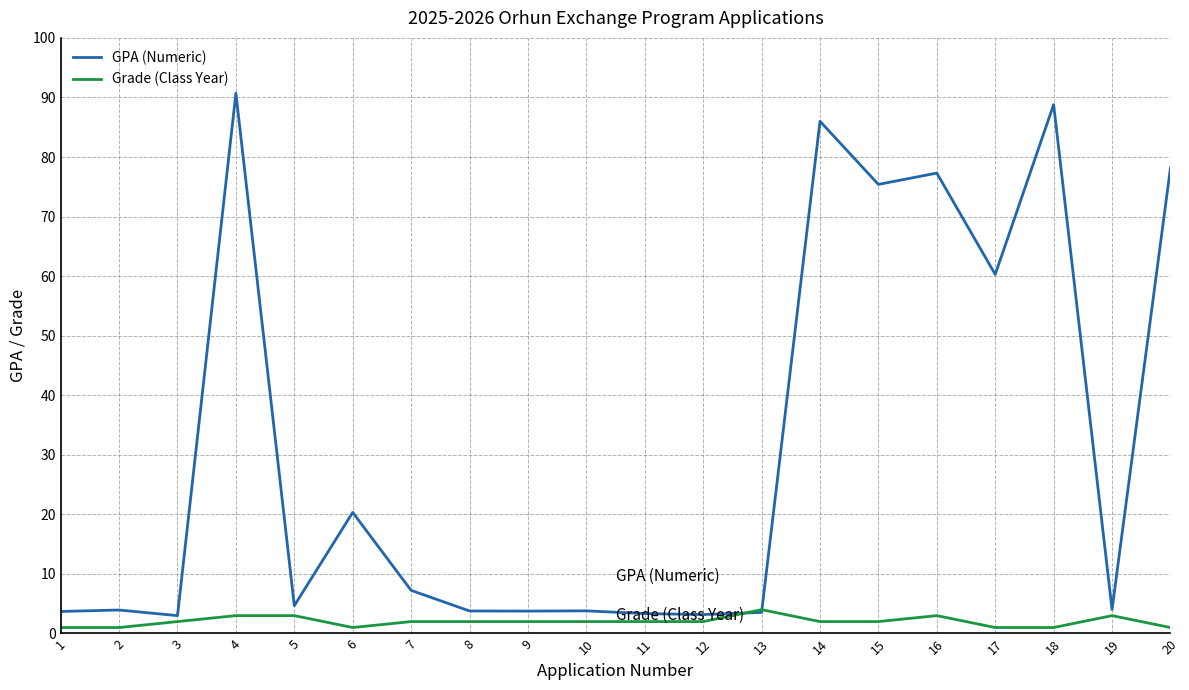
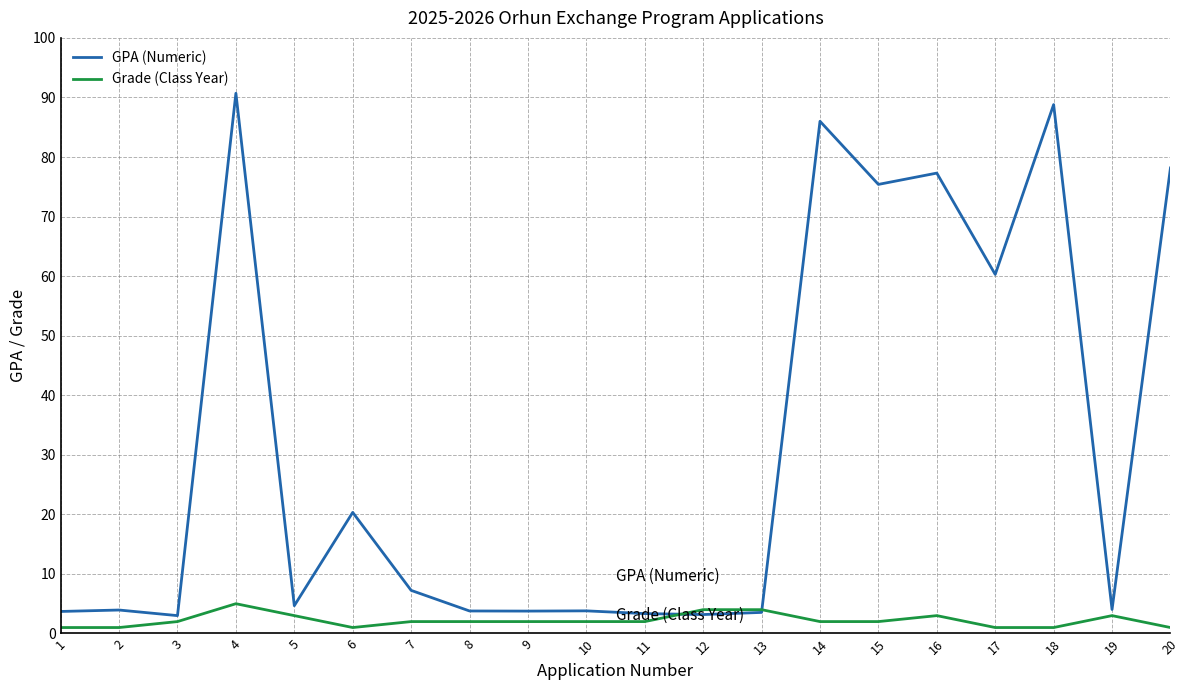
  {
    "GPA (Numeric)": {
      "1": 4,
      "2": 4,
      "3": 3,
      "4": 91,
      "5": 5,
      "6": 20,
      "7": 7,
      "8": 4,
      "9": 4,
      "10": 4,
      "11": 3,
      "12": 3,
      "13": 4,
      "14": 86,
      "15": 75,
      "16": 77,
      "17": 60,
      "18": 89,
      "19": 4,
      "20": 78
    },
    "Grade (Class Year)": {
      "1": 1,
      "2": 1,
      "3": 2,
-     "4": 3,
+     "4": 5,
      "5": 3,
      "6": 1,
      "7": 2,
      "8": 2,
      "9": 2,
      "10": 2,
      "11": 2,
-     "12": 2,
+     "12": 4,
      "13": 4,
      "14": 2,
      "15": 2,
      "16": 3,
      "17": 1,
      "18": 1,
      "19": 3,
      "20": 1
    }
  }
